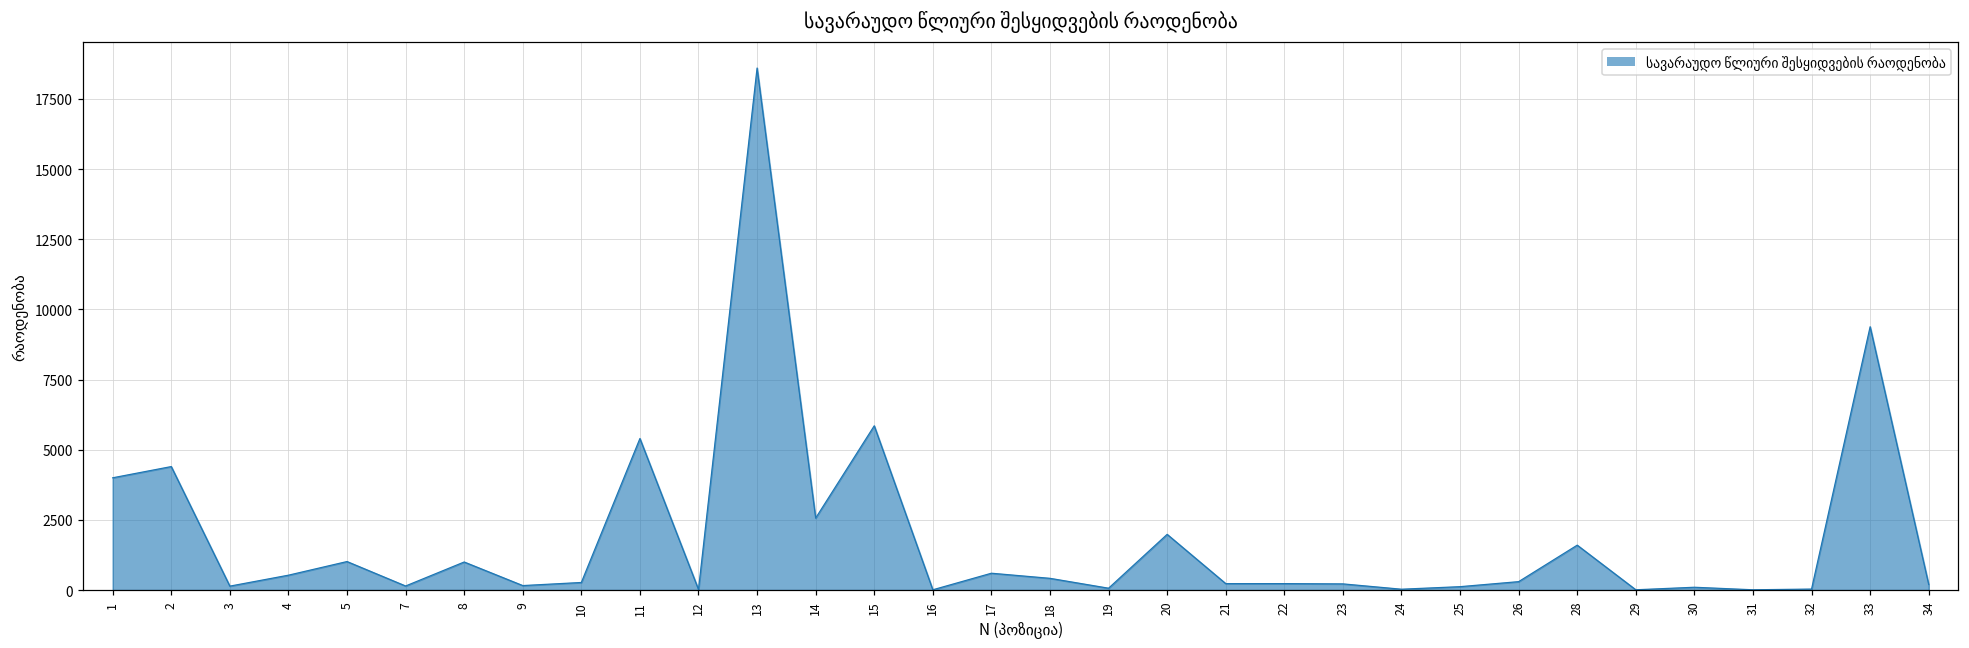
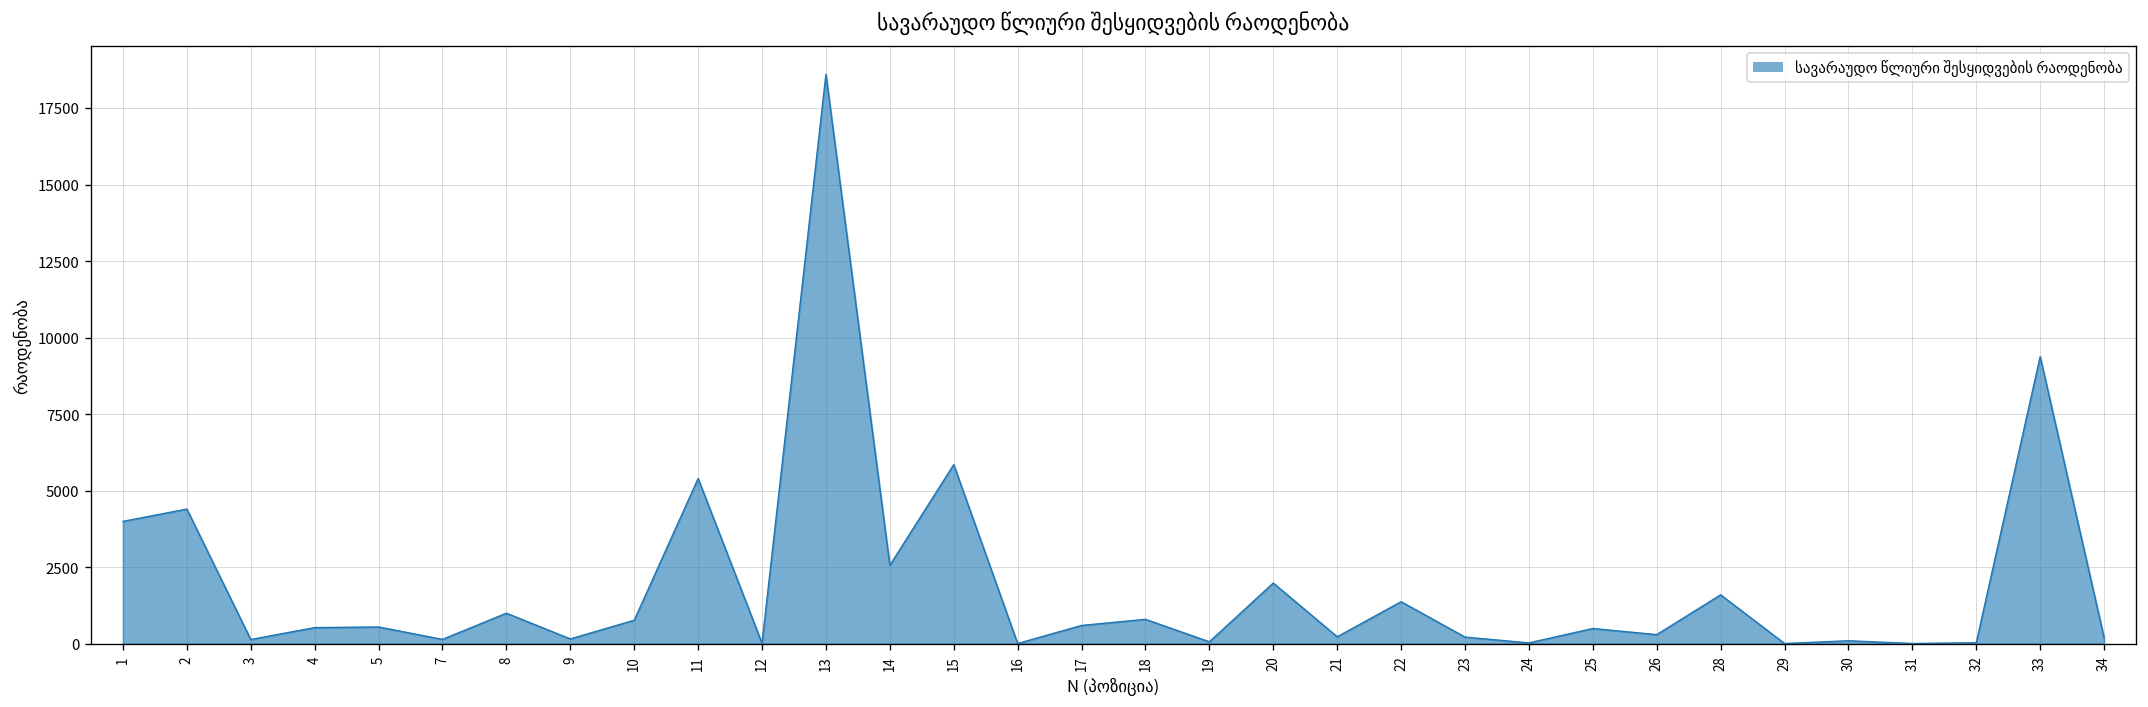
  {
    "1": 4000,
    "2": 4400,
    "3": 100,
    "4": 500,
-   "5": 1000,
+   "5": 600,
    "7": 100,
    "8": 1000,
    "9": 200,
-   "10": 300,
+   "10": 800,
    "11": 5400,
    "12": 0,
    "13": 18600,
    "14": 2600,
    "15": 5900,
    "16": 0,
    "17": 600,
-   "18": 400,
+   "18": 800,
    "19": 100,
    "20": 2000,
    "21": 200,
-   "22": 200,
+   "22": 1400,
    "23": 200,
    "24": 0,
-   "25": 100,
+   "25": 500,
    "26": 300,
    "28": 1600,
    "29": 0,
    "30": 100,
    "31": 0,
    "32": 0,
    "33": 9400,
    "34": 200
  }
